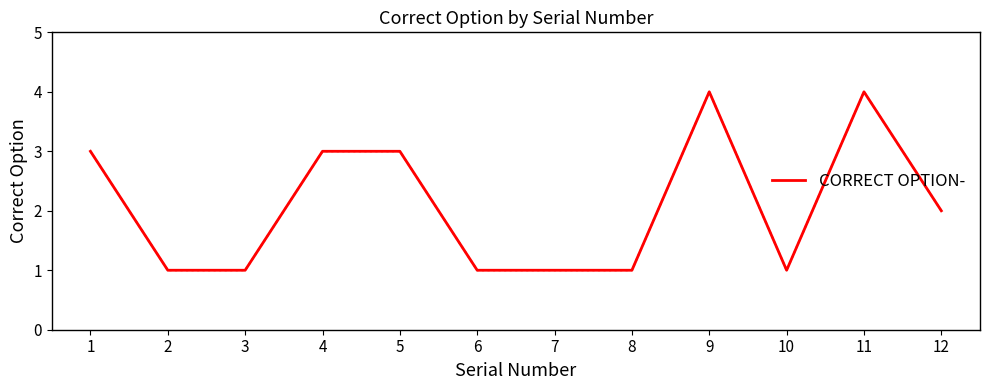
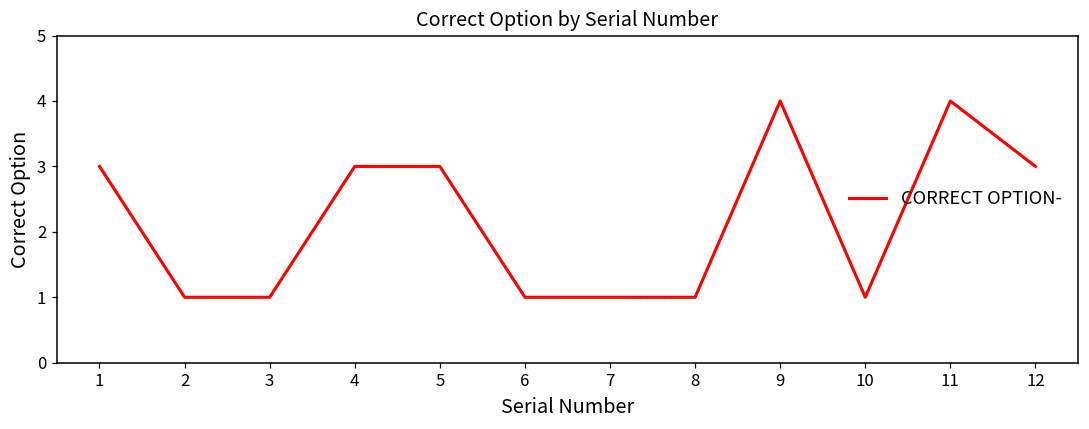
  {
    "1": 3,
    "2": 1,
    "3": 1,
    "4": 3,
    "5": 3,
    "6": 1,
    "7": 1,
    "8": 1,
    "9": 4,
    "10": 1,
    "11": 4,
-   "12": 2
+   "12": 3
  }
